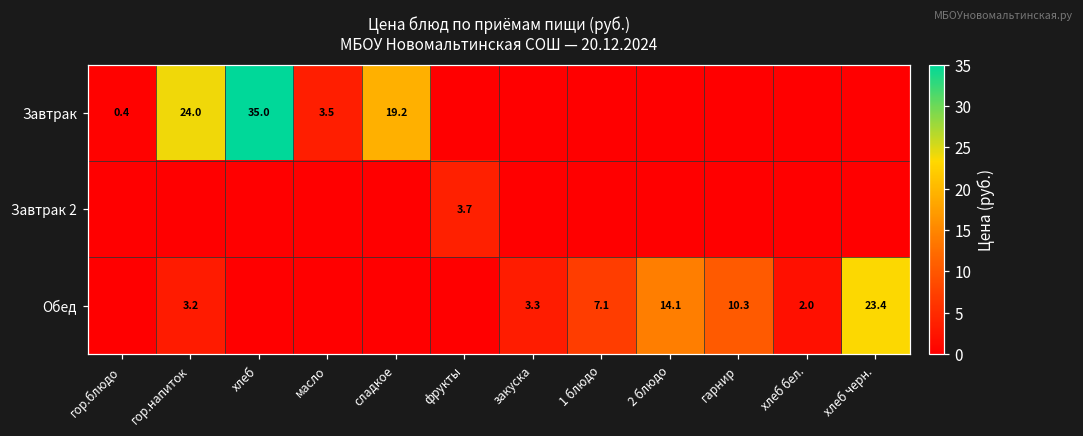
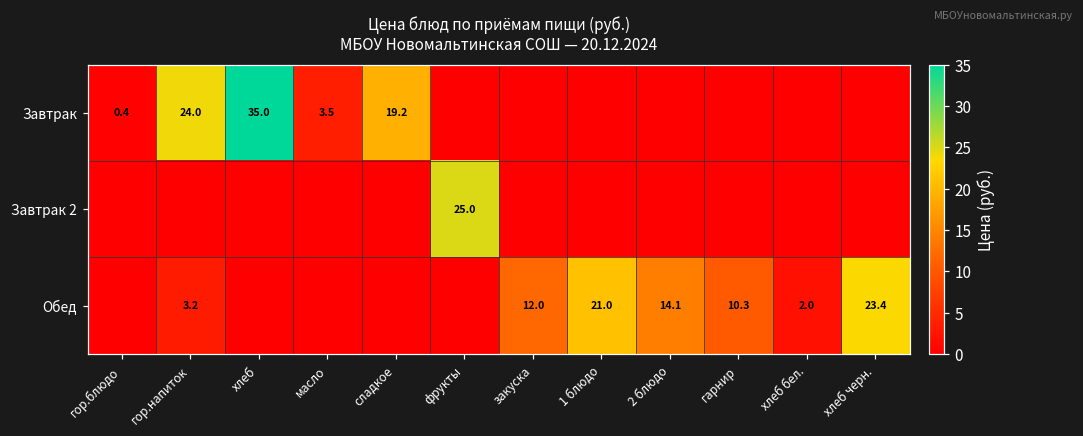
  {
    "Завтрак": {
      "гор.блюдо": 0.4,
      "гор.напиток": 24.0,
      "хлеб": 35.0,
      "масло": 3.5,
      "сладкое": 19.2
    },
    "Завтрак 2": {
-     "фрукты": 3.7
+     "фрукты": 25.0
    },
    "Обед": {
      "гор.напиток": 3.2,
-     "закуска": 3.3,
-     "1 блюдо": 7.1,
+     "закуска": 12.0,
+     "1 блюдо": 21.0,
      "2 блюдо": 14.1,
      "гарнир": 10.3,
      "хлеб бел.": 2.0,
      "хлеб черн.": 23.4
    }
  }
